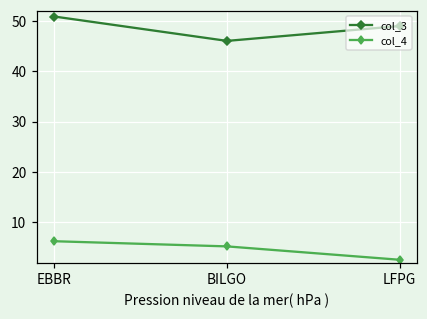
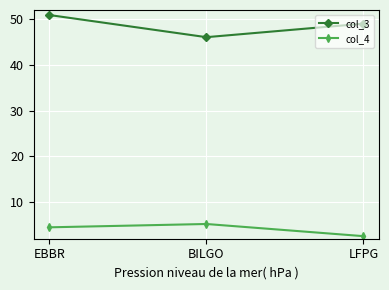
  {
    "col_3": {
      "EBBR": 51,
      "BILGO": 46
    },
    "col_4": {
-     "EBBR": 6,
+     "EBBR": 4,
      "BILGO": 5,
      "LFPG": 3
    }
  }
